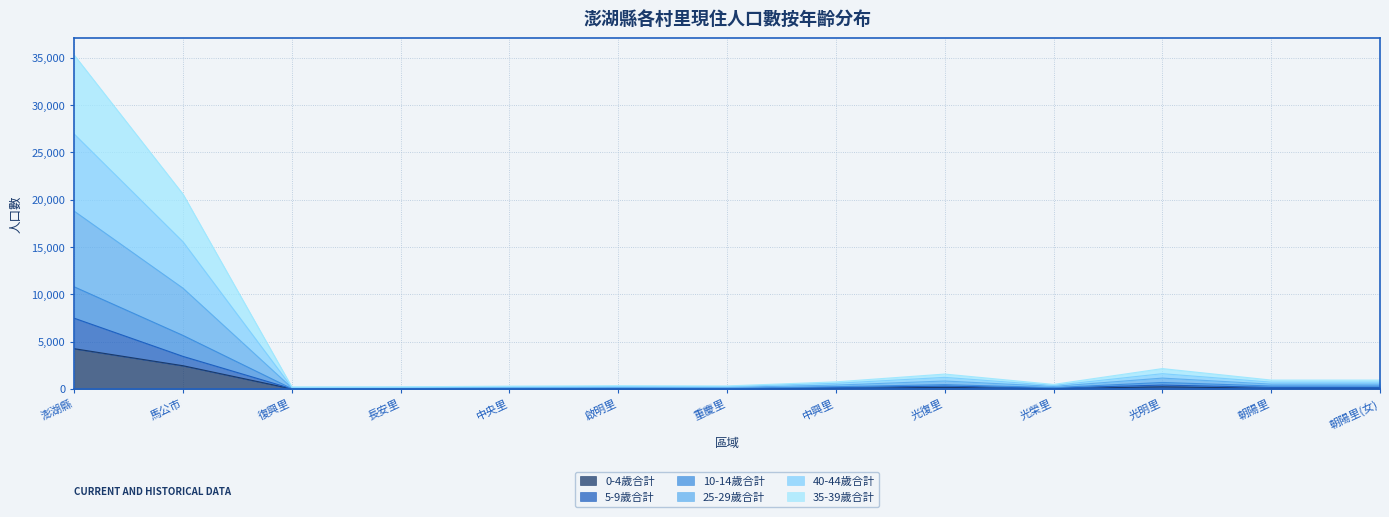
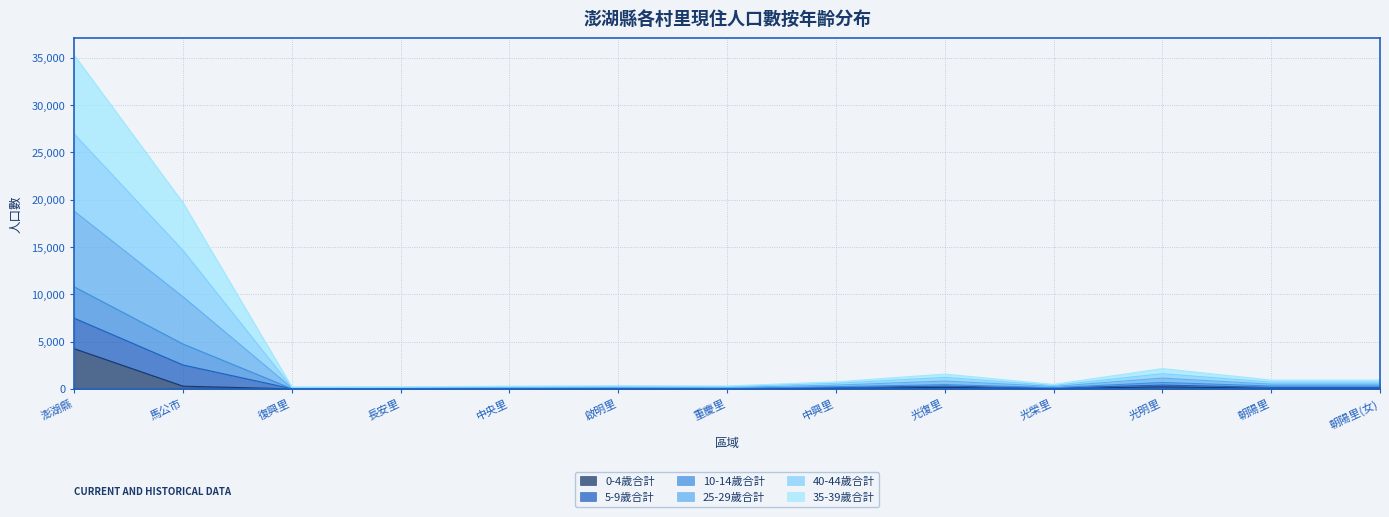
  {
    "0-4歲合計": {
      "澎湖縣": "4,000",
-     "馬公市": "2,000"
+     "馬公市": "0"
    },
    "5-9歲合計": {
      "澎湖縣": "3,000",
-     "馬公市": "1,000"
+     "馬公市": "2,000"
    }
  }
